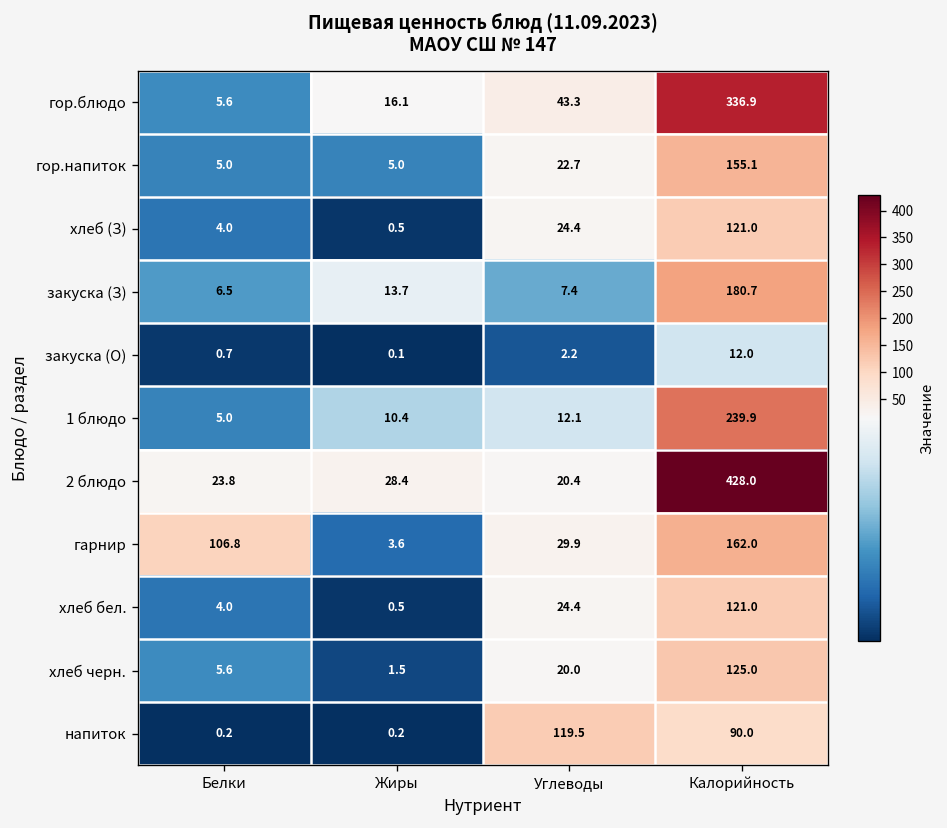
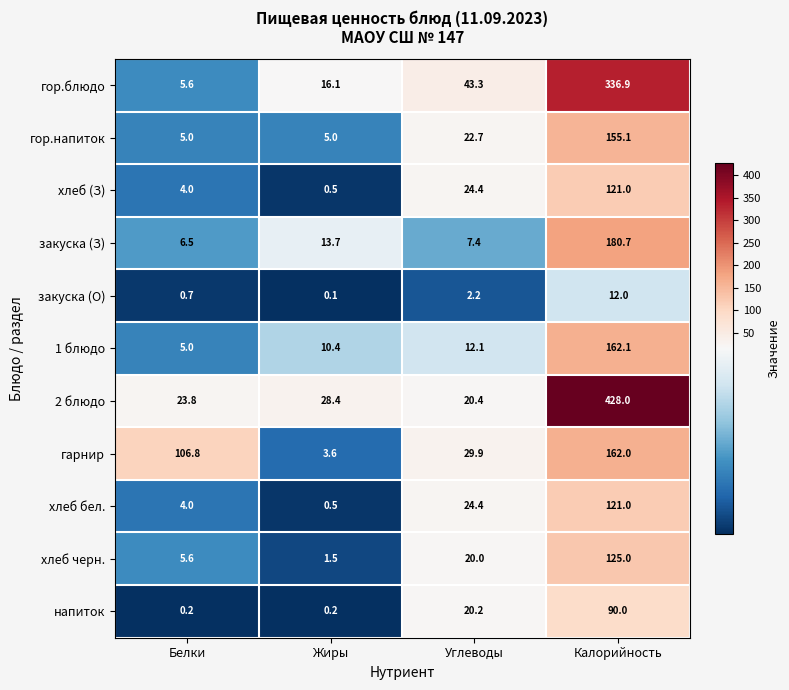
  {
    "гор.блюдо": {
      "Белки": 5.6,
      "Жиры": 16.1,
      "Углеводы": 43.3,
      "Калорийность": 336.9
    },
    "гор.напиток": {
      "Белки": 5.0,
      "Жиры": 5.0,
      "Углеводы": 22.7,
      "Калорийность": 155.1
    },
    "хлеб (З)": {
      "Белки": 4.0,
      "Жиры": 0.5,
      "Углеводы": 24.4,
      "Калорийность": 121.0
    },
    "закуска (З)": {
      "Белки": 6.5,
      "Жиры": 13.7,
      "Углеводы": 7.4,
      "Калорийность": 180.7
    },
    "закуска (О)": {
      "Белки": 0.7,
      "Жиры": 0.1,
      "Углеводы": 2.2,
      "Калорийность": 12.0
    },
    "1 блюдо": {
      "Белки": 5.0,
      "Жиры": 10.4,
      "Углеводы": 12.1,
-     "Калорийность": 239.9
+     "Калорийность": 162.1
    },
    "2 блюдо": {
      "Белки": 23.8,
      "Жиры": 28.4,
      "Углеводы": 20.4,
      "Калорийность": 428.0
    },
    "гарнир": {
      "Белки": 106.8,
      "Жиры": 3.6,
      "Углеводы": 29.9,
      "Калорийность": 162.0
    },
    "хлеб бел.": {
      "Белки": 4.0,
      "Жиры": 0.5,
      "Углеводы": 24.4,
      "Калорийность": 121.0
    },
    "хлеб черн.": {
      "Белки": 5.6,
      "Жиры": 1.5,
      "Углеводы": 20.0,
      "Калорийность": 125.0
    },
    "напиток": {
      "Белки": 0.2,
      "Жиры": 0.2,
-     "Углеводы": 119.5,
+     "Углеводы": 20.2,
      "Калорийность": 90.0
    }
  }
